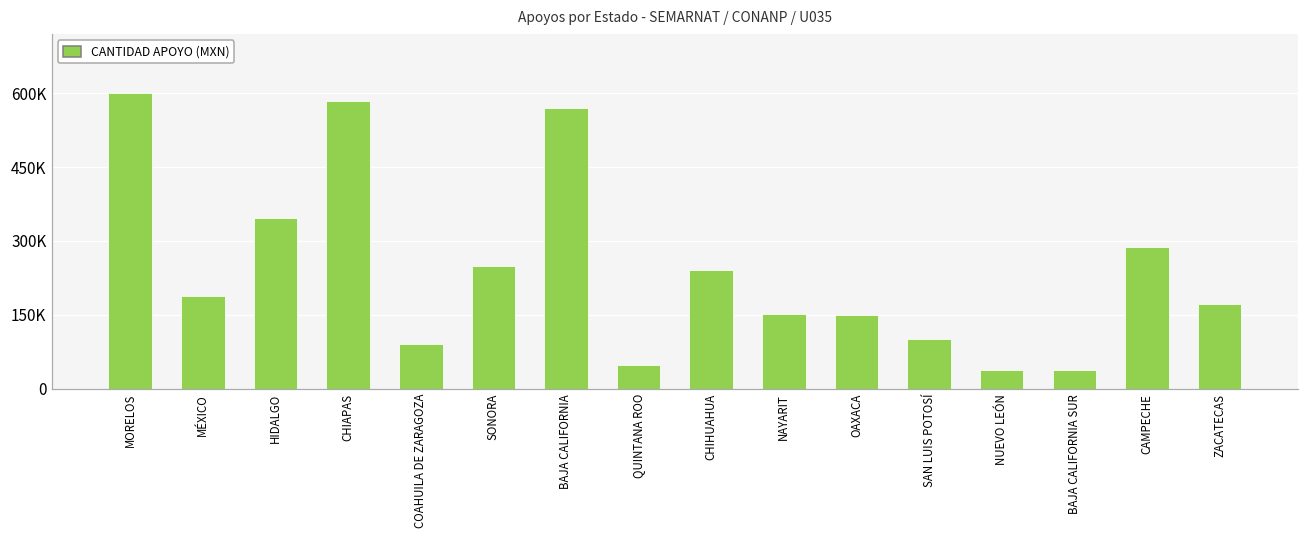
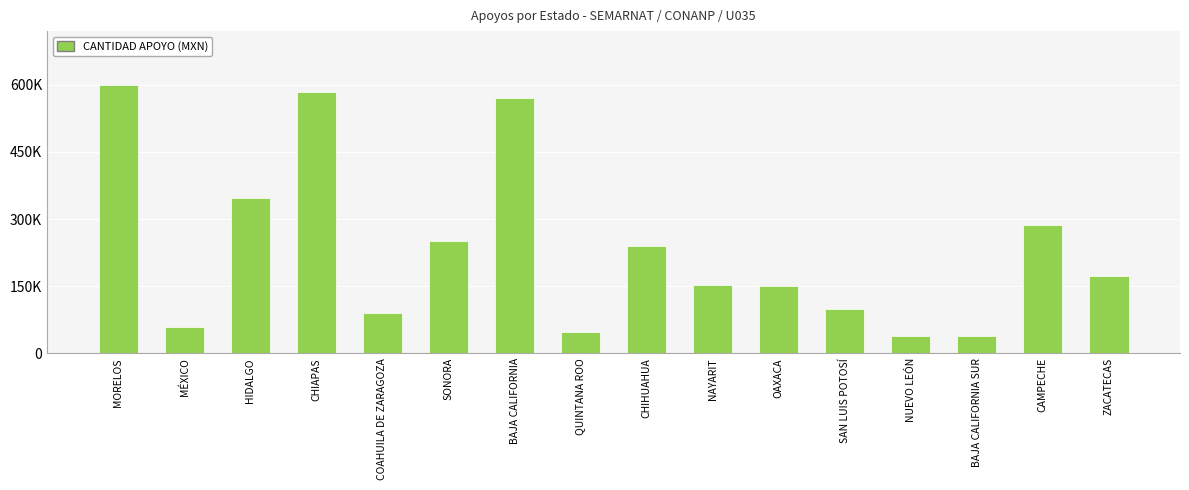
  {
    "MORELOS": 600000,
-   "MÉXICO": 190000,
+   "MÉXICO": 60000,
    "HIDALGO": 350000,
    "CHIAPAS": 580000,
    "COAHUILA DE ZARAGOZA": 90000,
    "SONORA": 250000,
    "BAJA CALIFORNIA": 570000,
    "QUINTANA ROO": 50000,
    "CHIHUAHUA": 240000,
    "NAYARIT": 150000,
    "OAXACA": 150000,
    "SAN LUIS POTOSÍ": 100000,
    "NUEVO LEÓN": 40000,
    "BAJA CALIFORNIA SUR": 40000,
    "CAMPECHE": 290000,
    "ZACATECAS": 170000
  }
